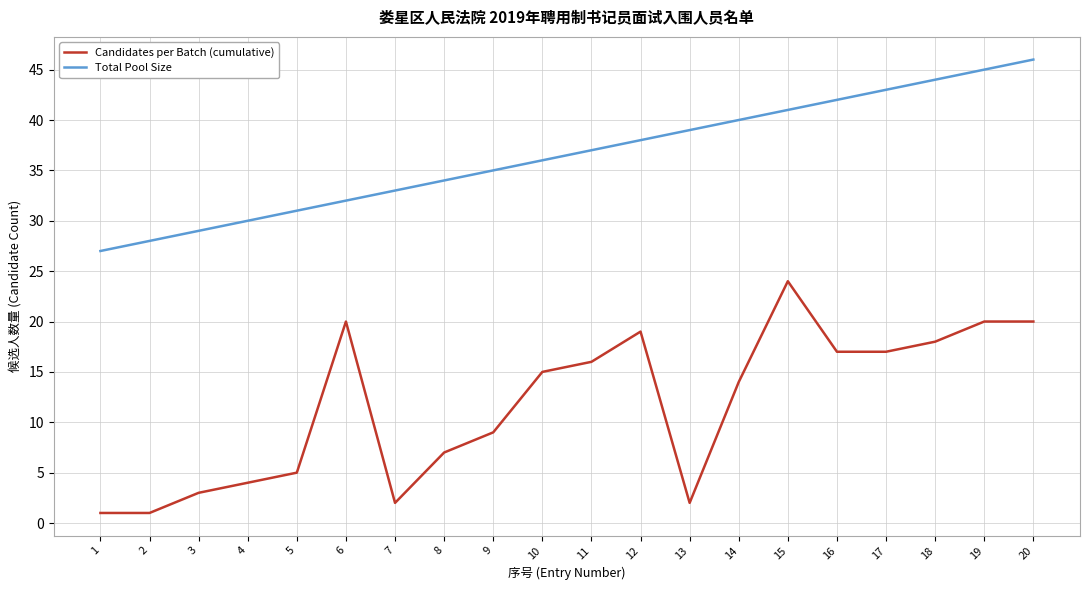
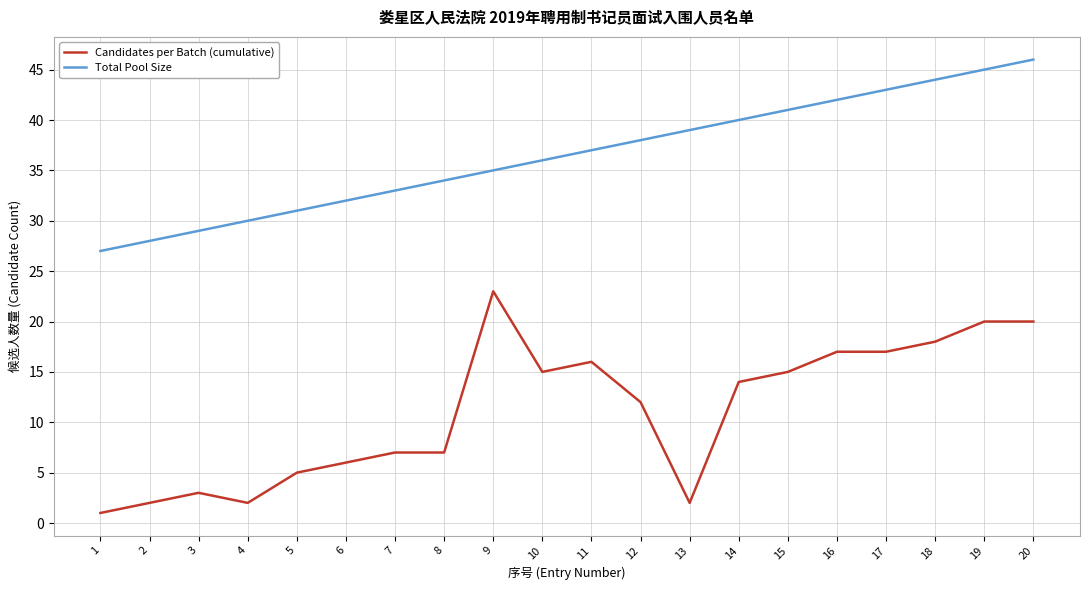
  {
    "Candidates per Batch (cumulative)": {
      "1": 1,
-     "2": 1,
+     "2": 2,
      "3": 3,
-     "4": 4,
+     "4": 2,
      "5": 5,
-     "6": 20,
-     "7": 2,
+     "6": 6,
+     "7": 7,
      "8": 7,
-     "9": 9,
+     "9": 23,
      "10": 15,
      "11": 16,
-     "12": 19,
+     "12": 12,
      "13": 2,
      "14": 14,
-     "15": 24,
+     "15": 15,
      "16": 17,
      "17": 17,
      "18": 18,
      "19": 20,
      "20": 20
    },
    "Total Pool Size": {
      "1": 27,
      "2": 28,
      "3": 29,
      "4": 30,
      "5": 31,
      "6": 32,
      "7": 33,
      "8": 34,
      "9": 35,
      "10": 36,
      "11": 37,
      "12": 38,
      "13": 39,
      "14": 40,
      "15": 41,
      "16": 42,
      "17": 43,
      "18": 44,
      "19": 45,
      "20": 46
    }
  }
